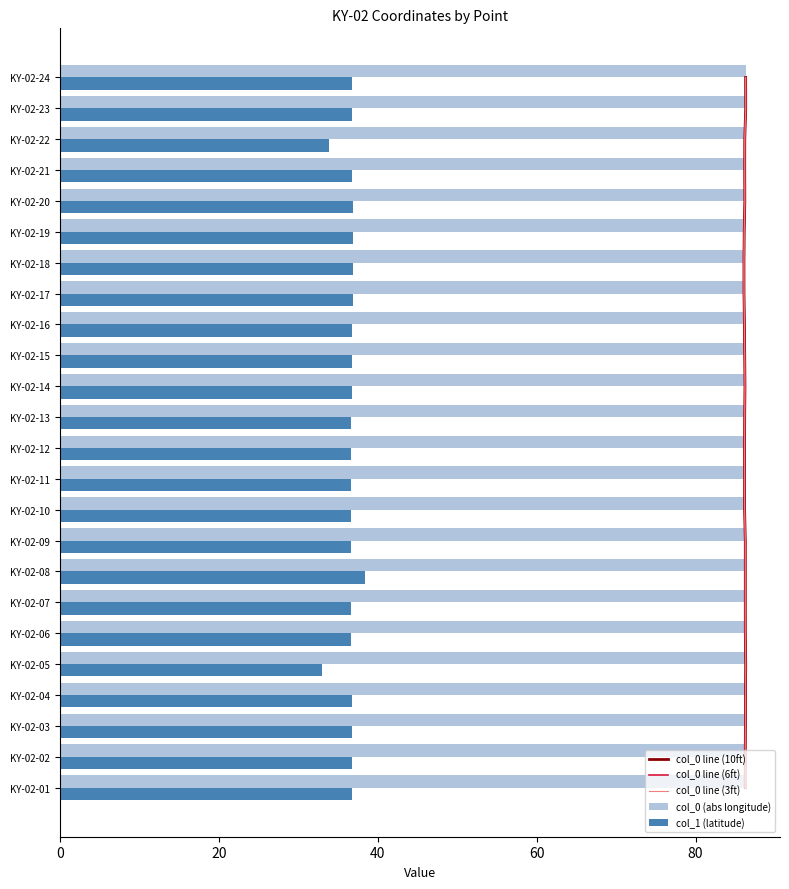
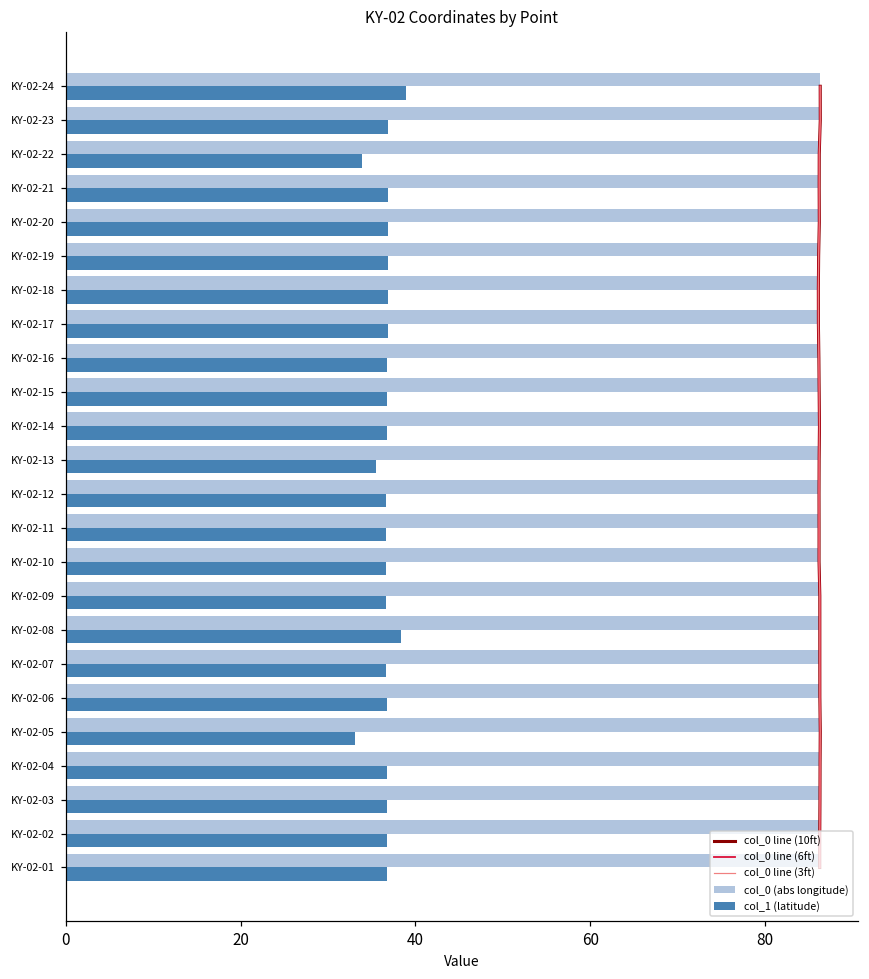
  {
    "col_0 (abs longitude)": {
      "KY-02-24": 86,
      "KY-02-23": 86,
      "KY-02-22": 86,
      "KY-02-21": 86,
      "KY-02-20": 86,
      "KY-02-19": 86,
      "KY-02-18": 86,
      "KY-02-17": 86,
      "KY-02-16": 86,
      "KY-02-15": 86,
      "KY-02-14": 86,
      "KY-02-13": 86,
      "KY-02-12": 86,
      "KY-02-11": 86,
      "KY-02-10": 86,
      "KY-02-09": 86,
      "KY-02-08": 86,
      "KY-02-07": 86,
      "KY-02-06": 86,
      "KY-02-05": 86,
      "KY-02-04": 86,
      "KY-02-03": 86
    },
    "col_1 (latitude)": {
-     "KY-02-24": 37,
+     "KY-02-24": 39,
      "KY-02-23": 37,
      "KY-02-22": 34,
      "KY-02-21": 37,
      "KY-02-20": 37,
      "KY-02-19": 37,
      "KY-02-18": 37,
      "KY-02-17": 37,
      "KY-02-16": 37,
      "KY-02-15": 37,
      "KY-02-14": 37,
-     "KY-02-13": 37,
+     "KY-02-13": 36,
      "KY-02-12": 37,
      "KY-02-11": 37,
      "KY-02-10": 37,
      "KY-02-09": 37,
      "KY-02-08": 38,
      "KY-02-07": 37,
      "KY-02-06": 37,
      "KY-02-05": 33,
      "KY-02-04": 37,
      "KY-02-03": 37,
      "KY-02-02": 37,
      "KY-02-01": 37
    }
  }
